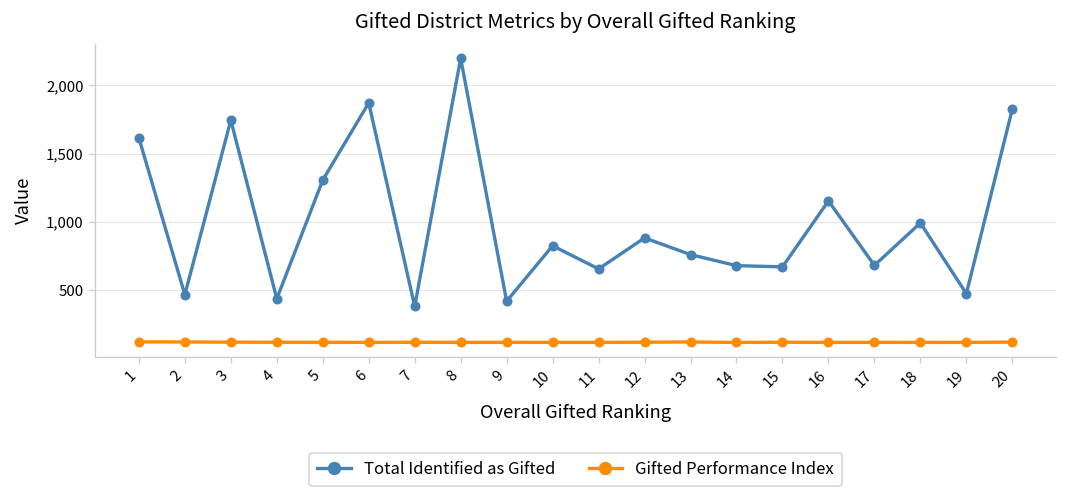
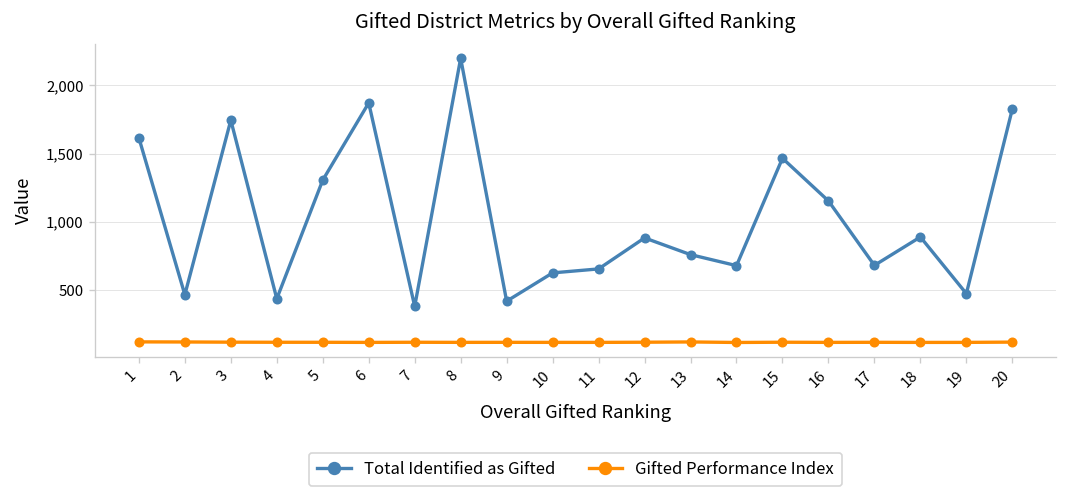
  {
    "Total Identified as Gifted": {
      "1": "1,620",
      "2": "470",
      "3": "1,740",
      "4": "440",
      "5": "1,310",
      "6": "1,870",
      "7": "380",
      "8": "2,200",
      "9": "420",
-     "10": "830",
+     "10": "630",
      "11": "660",
      "12": "880",
      "13": "760",
      "14": "680",
-     "15": "670",
+     "15": "1,470",
      "16": "1,150",
      "17": "680",
-     "18": "990",
+     "18": "890",
      "19": "480",
      "20": "1,830"
    },
    "Gifted Performance Index": {
      "1": "120",
      "2": "120",
      "3": "120",
      "4": "120",
      "5": "120",
      "6": "120",
      "7": "120",
      "8": "120",
      "9": "120",
      "10": "120",
      "11": "120",
      "12": "120",
      "13": "120",
      "14": "120",
      "15": "120",
      "16": "120",
      "17": "120",
      "18": "120",
      "19": "120",
      "20": "120"
    }
  }
